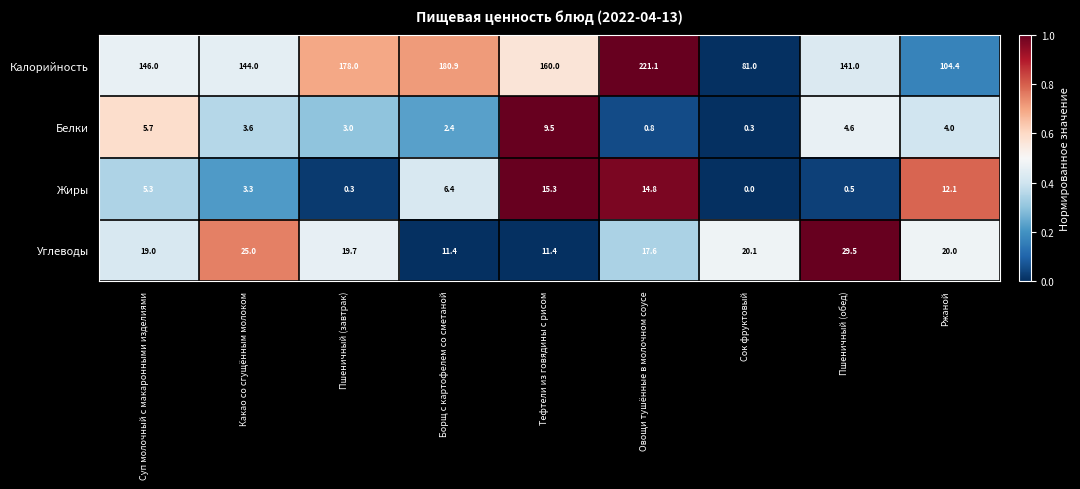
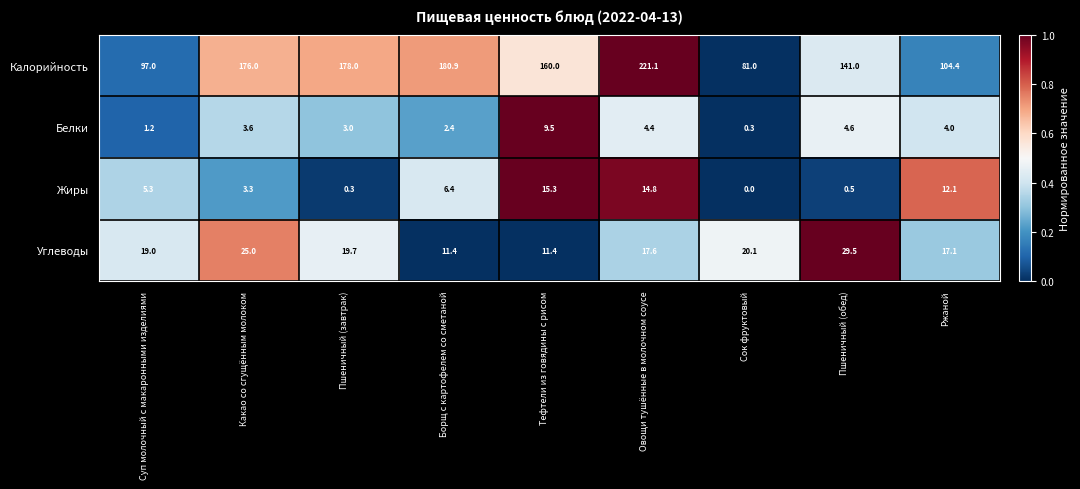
  {
    "Калорийность": {
-     "Суп молочный с макаронными изделиями": 146.0,
-     "Какао со сгущённым молоком": 144.0,
+     "Суп молочный с макаронными изделиями": 97.0,
+     "Какао со сгущённым молоком": 176.0,
      "Пшеничный (завтрак)": 178.0,
      "Борщ с картофелем со сметаной": 180.9,
      "Тефтели из говядины с рисом": 160.0,
      "Овощи тушённые в молочном соусе": 221.1,
      "Сок фруктовый": 81.0,
      "Пшеничный (обед)": 141.0,
      "Ржаной": 104.4
    },
    "Белки": {
-     "Суп молочный с макаронными изделиями": 5.7,
+     "Суп молочный с макаронными изделиями": 1.2,
      "Какао со сгущённым молоком": 3.6,
      "Пшеничный (завтрак)": 3.0,
      "Борщ с картофелем со сметаной": 2.4,
      "Тефтели из говядины с рисом": 9.5,
-     "Овощи тушённые в молочном соусе": 0.8,
+     "Овощи тушённые в молочном соусе": 4.4,
      "Сок фруктовый": 0.3,
      "Пшеничный (обед)": 4.6,
      "Ржаной": 4.0
    },
    "Жиры": {
      "Суп молочный с макаронными изделиями": 5.3,
      "Какао со сгущённым молоком": 3.3,
      "Пшеничный (завтрак)": 0.3,
      "Борщ с картофелем со сметаной": 6.4,
      "Тефтели из говядины с рисом": 15.3,
      "Овощи тушённые в молочном соусе": 14.8,
      "Сок фруктовый": 0.0,
      "Пшеничный (обед)": 0.5,
      "Ржаной": 12.1
    },
    "Углеводы": {
      "Суп молочный с макаронными изделиями": 19.0,
      "Какао со сгущённым молоком": 25.0,
      "Пшеничный (завтрак)": 19.7,
      "Борщ с картофелем со сметаной": 11.4,
      "Тефтели из говядины с рисом": 11.4,
      "Овощи тушённые в молочном соусе": 17.6,
      "Сок фруктовый": 20.1,
      "Пшеничный (обед)": 29.5,
-     "Ржаной": 20.0
+     "Ржаной": 17.1
    }
  }
